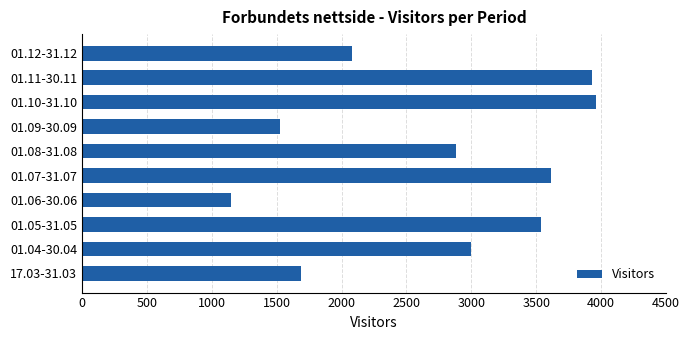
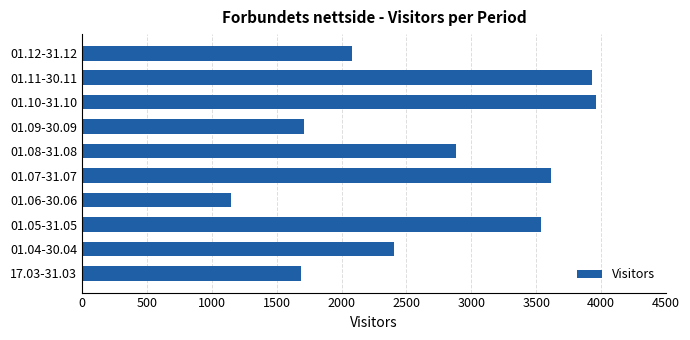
  {
    "01.12-31.12": 2080,
    "01.11-30.11": 3930,
    "01.10-31.10": 3960,
-   "01.09-30.09": 1520,
+   "01.09-30.09": 1710,
    "01.08-31.08": 2880,
    "01.07-31.07": 3610,
    "01.06-30.06": 1150,
    "01.05-31.05": 3530,
-   "01.04-30.04": 3000,
+   "01.04-30.04": 2400,
    "17.03-31.03": 1690
  }
